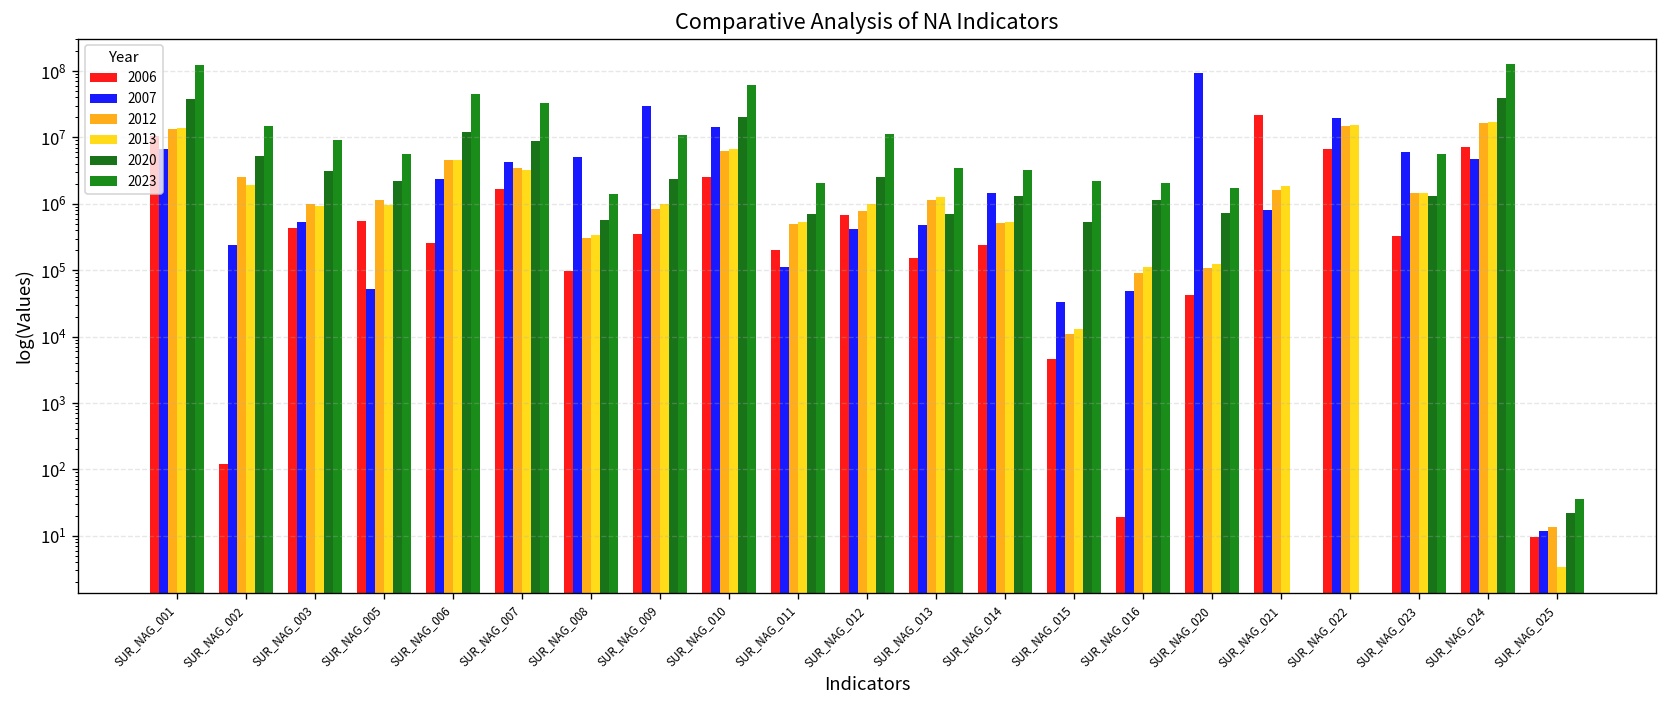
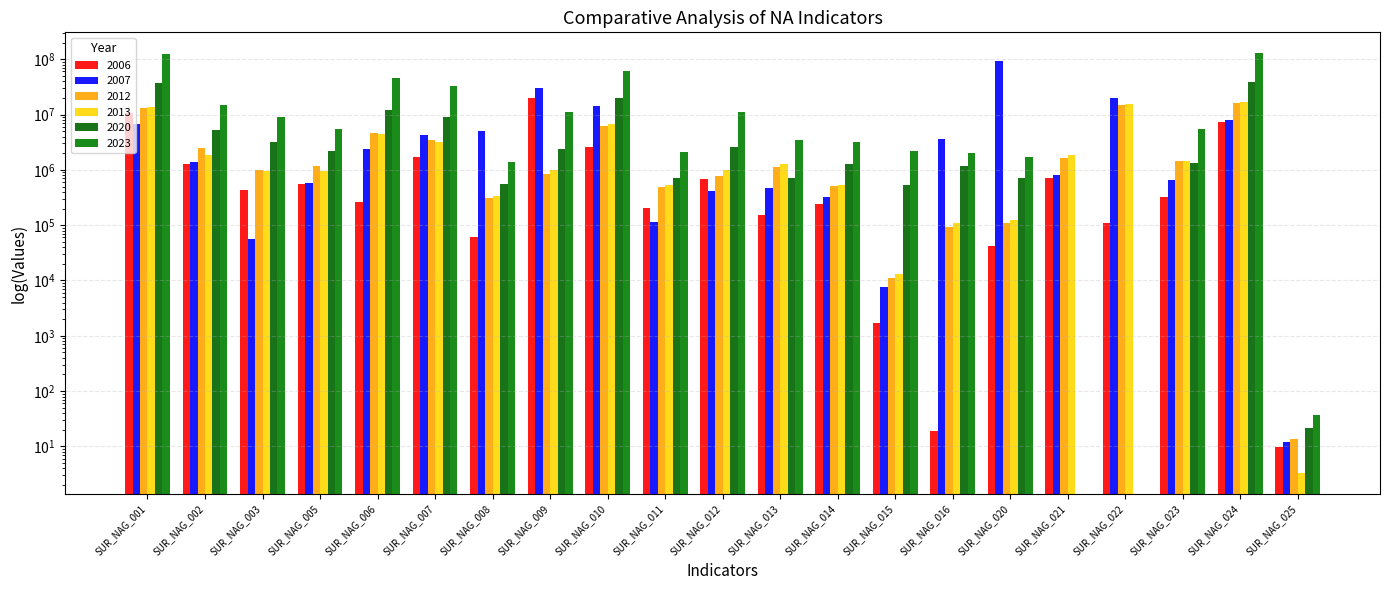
  {
    "2006": {
-     "SUR_NAG_002": 120,
+     "SUR_NAG_002": 1300000,
      "SUR_NAG_003": 400000,
      "SUR_NAG_005": 500000,
      "SUR_NAG_006": 300000,
      "SUR_NAG_007": 1700000,
-     "SUR_NAG_008": 100000,
-     "SUR_NAG_009": 300000,
+     "SUR_NAG_008": 60000,
+     "SUR_NAG_009": 20000000,
      "SUR_NAG_010": 3000000,
      "SUR_NAG_011": 200000,
      "SUR_NAG_012": 700000,
      "SUR_NAG_013": 150000,
      "SUR_NAG_014": 200000,
-     "SUR_NAG_015": 5000,
+     "SUR_NAG_015": 1700,
      "SUR_NAG_016": 19,
      "SUR_NAG_020": 40000,
-     "SUR_NAG_021": 22000000,
-     "SUR_NAG_022": 7000000,
+     "SUR_NAG_021": 700000,
+     "SUR_NAG_022": 110000,
      "SUR_NAG_023": 300000,
      "SUR_NAG_024": 7000000,
      "SUR_NAG_025": 10
    },
    "2007": {
      "SUR_NAG_001": 7000000,
-     "SUR_NAG_002": 240000,
-     "SUR_NAG_003": 500000,
-     "SUR_NAG_005": 50000,
+     "SUR_NAG_002": 1400000,
+     "SUR_NAG_003": 60000,
+     "SUR_NAG_005": 600000,
      "SUR_NAG_006": 2000000,
      "SUR_NAG_007": 4000000,
      "SUR_NAG_008": 5000000,
      "SUR_NAG_009": 30000000,
      "SUR_NAG_010": 14000000,
      "SUR_NAG_011": 110000,
      "SUR_NAG_012": 400000,
      "SUR_NAG_013": 500000,
-     "SUR_NAG_014": 1500000,
-     "SUR_NAG_015": 30000,
-     "SUR_NAG_016": 50000,
+     "SUR_NAG_014": 300000,
+     "SUR_NAG_015": 8000,
+     "SUR_NAG_016": 4000000,
      "SUR_NAG_020": 90000000,
      "SUR_NAG_021": 800000,
      "SUR_NAG_022": 20000000,
-     "SUR_NAG_023": 6000000,
-     "SUR_NAG_024": 5000000,
+     "SUR_NAG_023": 600000,
+     "SUR_NAG_024": 8000000,
      "SUR_NAG_025": 12
    }
  }
